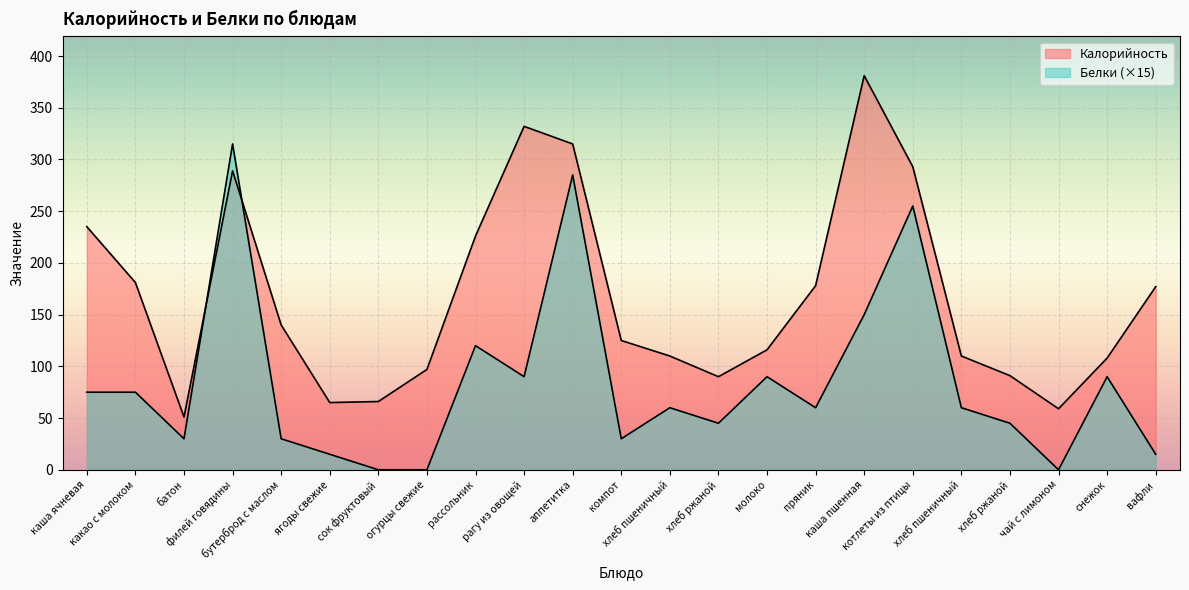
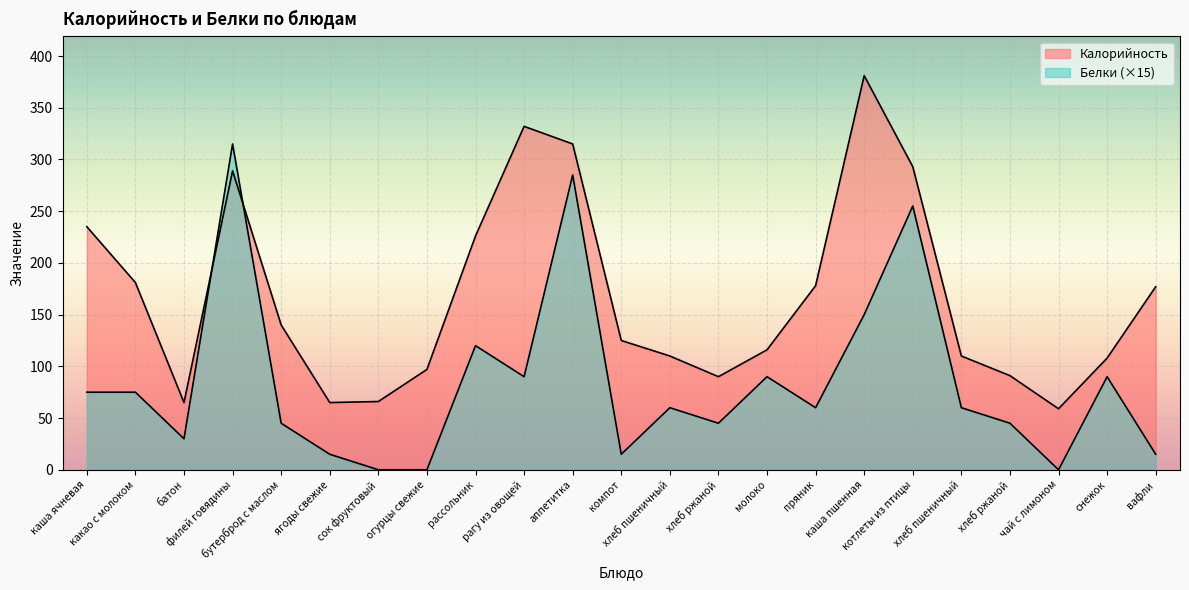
  {
    "Калорийность": {
      "каша ячневая": 235,
      "какао с молоком": 181,
-     "батон": 51,
+     "батон": 65,
      "филей говядины": 289,
      "бутерброд с маслом": 140,
      "ягоды свежие": 65,
      "сок фруктовый": 66,
      "огурцы свежие": 97,
      "рассольник": 226,
      "рагу из овощей": 332,
      "аппетитка": 315,
      "компот": 125,
      "молоко": 116,
      "пряник": 178,
      "каша пшенная": 381,
      "котлеты из птицы": 293,
      "чай с лимоном": 59,
      "снежок": 108,
      "вафли": 177
    },
    "Белки (×15)": {
      "каша ячневая": 75,
      "какао с молоком": 75,
      "батон": 30,
      "филей говядины": 315,
-     "бутерброд с маслом": 30,
+     "бутерброд с маслом": 45,
      "ягоды свежие": 15,
      "сок фруктовый": 0,
      "огурцы свежие": 0,
      "рассольник": 120,
      "рагу из овощей": 90,
      "аппетитка": 285,
-     "компот": 30,
+     "компот": 15,
      "молоко": 90,
      "пряник": 60,
      "каша пшенная": 150,
      "котлеты из птицы": 255,
      "чай с лимоном": 0,
      "снежок": 90,
      "вафли": 15
    }
  }
